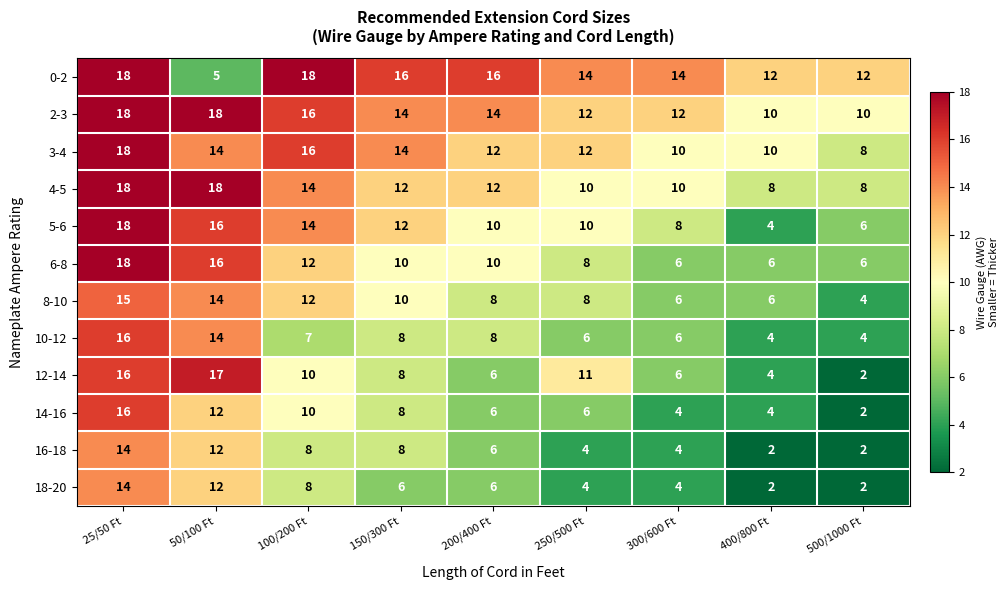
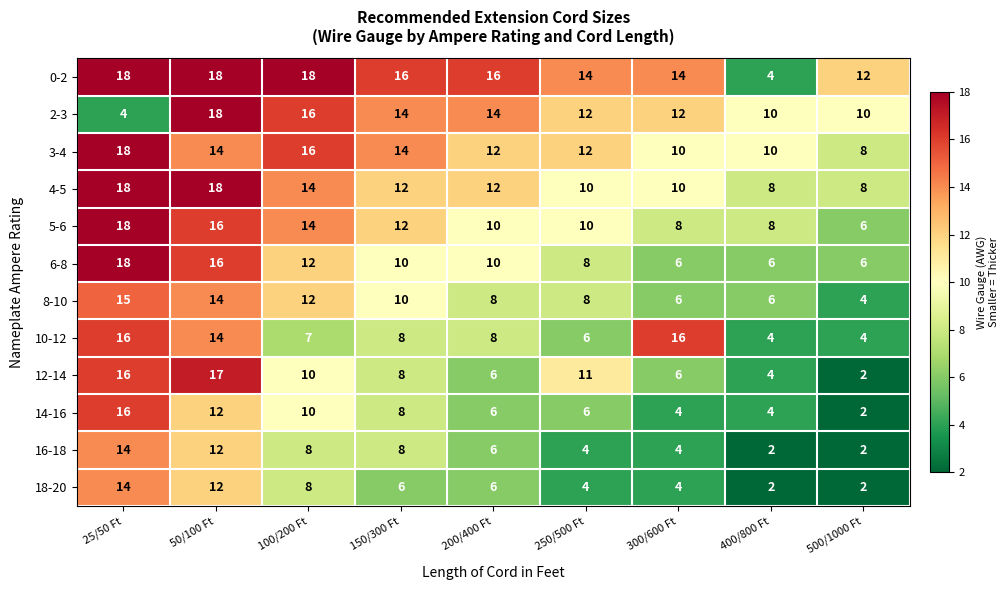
  {
    "0-2": {
      "25/50 Ft": 18,
-     "50/100 Ft": 5,
+     "50/100 Ft": 18,
      "100/200 Ft": 18,
      "150/300 Ft": 16,
      "200/400 Ft": 16,
      "250/500 Ft": 14,
      "300/600 Ft": 14,
-     "400/800 Ft": 12,
+     "400/800 Ft": 4,
      "500/1000 Ft": 12
    },
    "2-3": {
-     "25/50 Ft": 18,
+     "25/50 Ft": 4,
      "50/100 Ft": 18,
      "100/200 Ft": 16,
      "150/300 Ft": 14,
      "200/400 Ft": 14,
      "250/500 Ft": 12,
      "300/600 Ft": 12,
      "400/800 Ft": 10,
      "500/1000 Ft": 10
    },
    "3-4": {
      "25/50 Ft": 18,
      "50/100 Ft": 14,
      "100/200 Ft": 16,
      "150/300 Ft": 14,
      "200/400 Ft": 12,
      "250/500 Ft": 12,
      "300/600 Ft": 10,
      "400/800 Ft": 10,
      "500/1000 Ft": 8
    },
    "4-5": {
      "25/50 Ft": 18,
      "50/100 Ft": 18,
      "100/200 Ft": 14,
      "150/300 Ft": 12,
      "200/400 Ft": 12,
      "250/500 Ft": 10,
      "300/600 Ft": 10,
      "400/800 Ft": 8,
      "500/1000 Ft": 8
    },
    "5-6": {
      "25/50 Ft": 18,
      "50/100 Ft": 16,
      "100/200 Ft": 14,
      "150/300 Ft": 12,
      "200/400 Ft": 10,
      "250/500 Ft": 10,
      "300/600 Ft": 8,
-     "400/800 Ft": 4,
+     "400/800 Ft": 8,
      "500/1000 Ft": 6
    },
    "6-8": {
      "25/50 Ft": 18,
      "50/100 Ft": 16,
      "100/200 Ft": 12,
      "150/300 Ft": 10,
      "200/400 Ft": 10,
      "250/500 Ft": 8,
      "300/600 Ft": 6,
      "400/800 Ft": 6,
      "500/1000 Ft": 6
    },
    "8-10": {
      "25/50 Ft": 15,
      "50/100 Ft": 14,
      "100/200 Ft": 12,
      "150/300 Ft": 10,
      "200/400 Ft": 8,
      "250/500 Ft": 8,
      "300/600 Ft": 6,
      "400/800 Ft": 6,
      "500/1000 Ft": 4
    },
    "10-12": {
      "25/50 Ft": 16,
      "50/100 Ft": 14,
      "100/200 Ft": 7,
      "150/300 Ft": 8,
      "200/400 Ft": 8,
      "250/500 Ft": 6,
-     "300/600 Ft": 6,
+     "300/600 Ft": 16,
      "400/800 Ft": 4,
      "500/1000 Ft": 4
    },
    "12-14": {
      "25/50 Ft": 16,
      "50/100 Ft": 17,
      "100/200 Ft": 10,
      "150/300 Ft": 8,
      "200/400 Ft": 6,
      "250/500 Ft": 11,
      "300/600 Ft": 6,
      "400/800 Ft": 4,
      "500/1000 Ft": 2
    },
    "14-16": {
      "25/50 Ft": 16,
      "50/100 Ft": 12,
      "100/200 Ft": 10,
      "150/300 Ft": 8,
      "200/400 Ft": 6,
      "250/500 Ft": 6,
      "300/600 Ft": 4,
      "400/800 Ft": 4,
      "500/1000 Ft": 2
    },
    "16-18": {
      "25/50 Ft": 14,
      "50/100 Ft": 12,
      "100/200 Ft": 8,
      "150/300 Ft": 8,
      "200/400 Ft": 6,
      "250/500 Ft": 4,
      "300/600 Ft": 4,
      "400/800 Ft": 2,
      "500/1000 Ft": 2
    },
    "18-20": {
      "25/50 Ft": 14,
      "50/100 Ft": 12,
      "100/200 Ft": 8,
      "150/300 Ft": 6,
      "200/400 Ft": 6,
      "250/500 Ft": 4,
      "300/600 Ft": 4,
      "400/800 Ft": 2,
      "500/1000 Ft": 2
    }
  }
